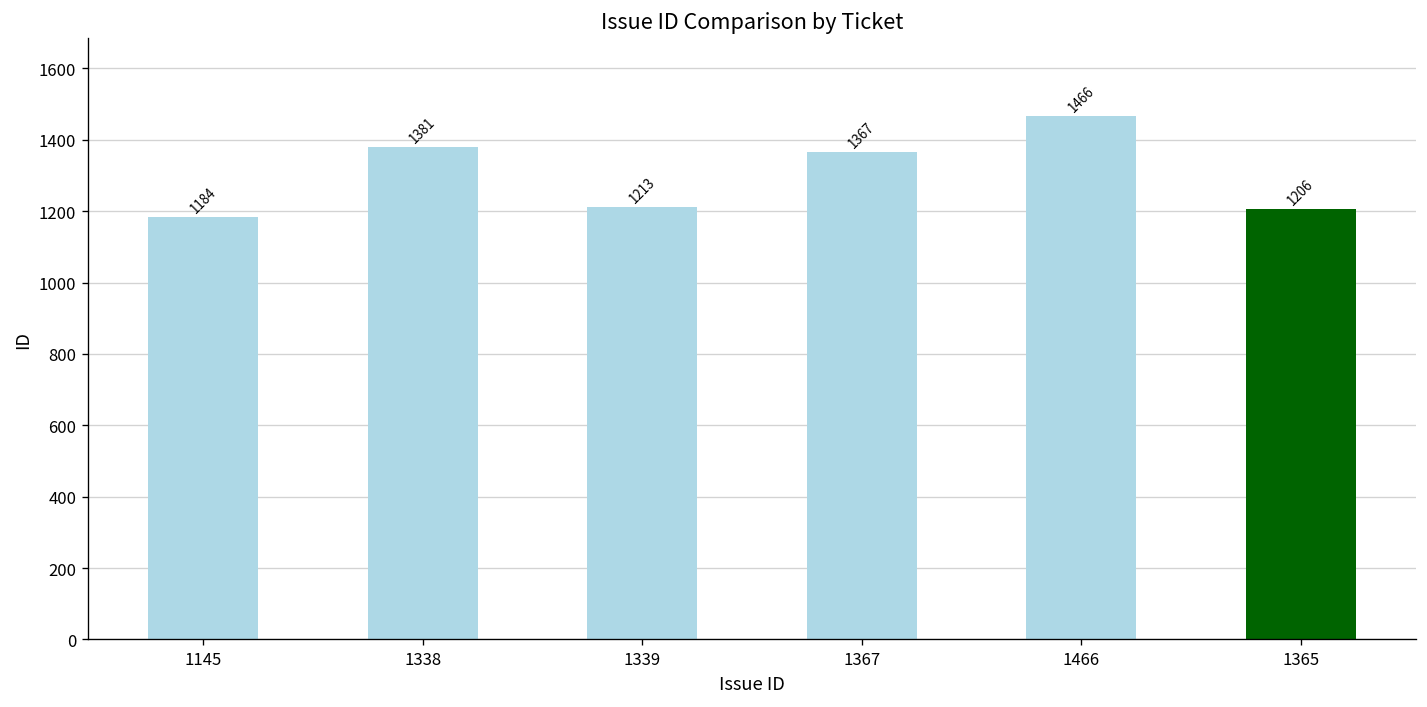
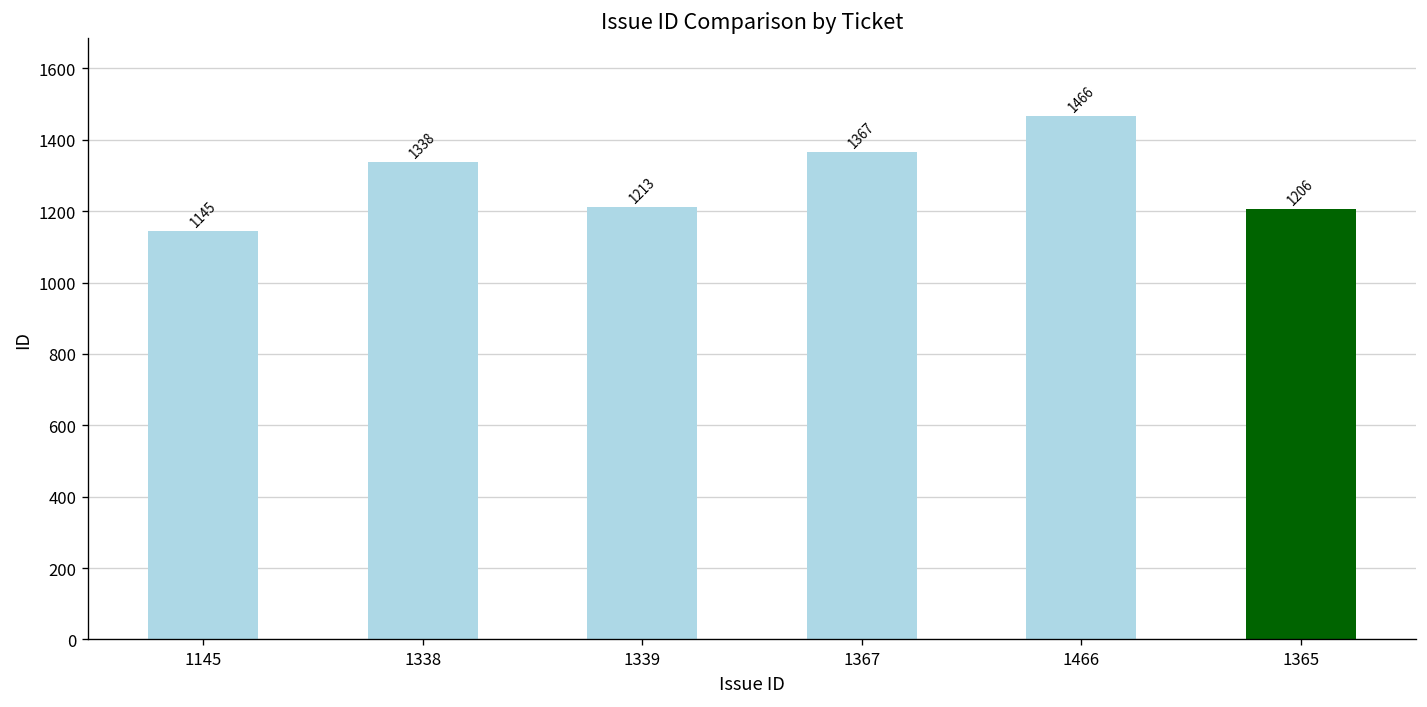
  {
-   "1145": 1184,
-   "1338": 1381,
+   "1145": 1145,
+   "1338": 1338,
    "1339": 1213,
    "1367": 1367,
    "1466": 1466,
    "1365": 1206
  }
